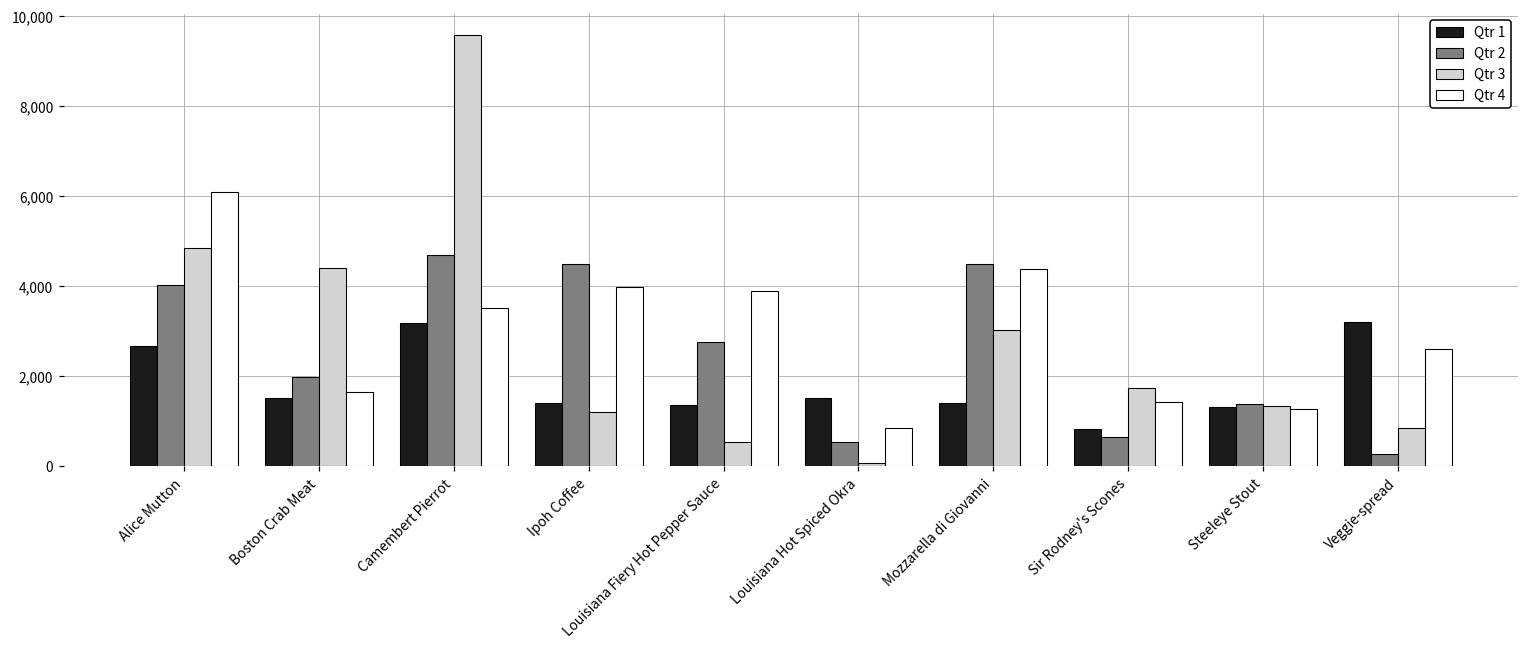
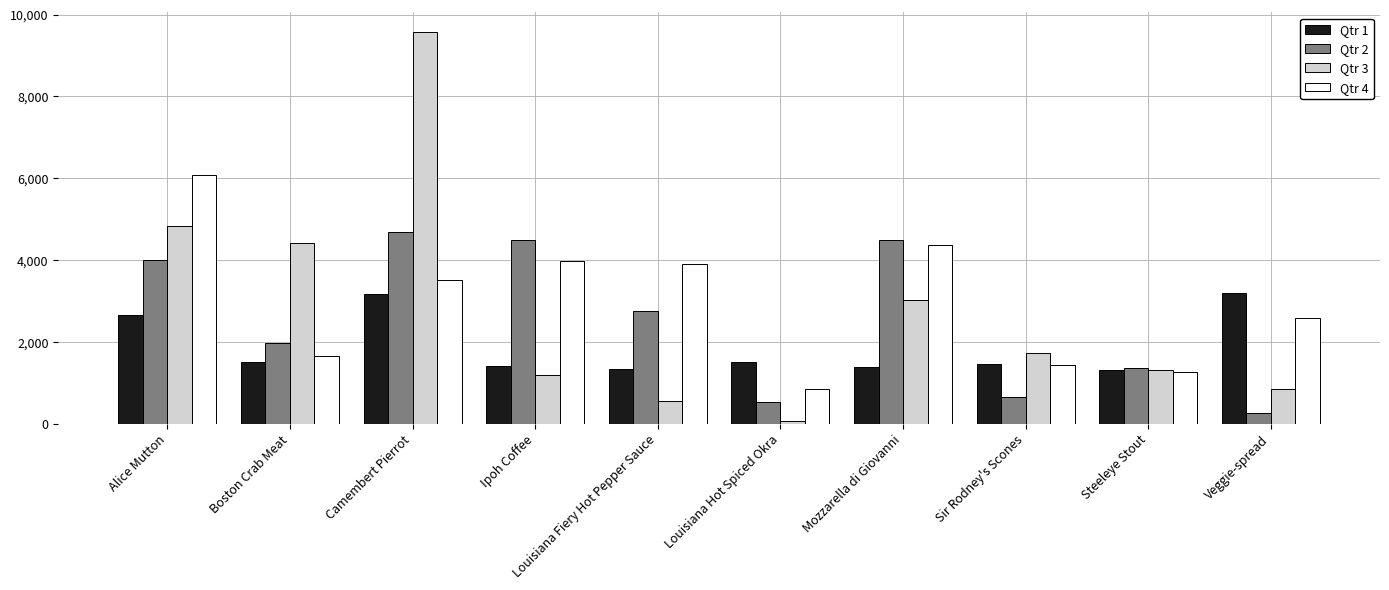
  {
    "Qtr 1": {
      "Alice Mutton": "2,700",
      "Boston Crab Meat": "1,500",
      "Camembert Pierrot": "3,200",
      "Ipoh Coffee": "1,400",
      "Louisiana Fiery Hot Pepper Sauce": "1,300",
      "Louisiana Hot Spiced Okra": "1,500",
      "Mozzarella di Giovanni": "1,400",
-     "Sir Rodney's Scones": "800",
+     "Sir Rodney's Scones": "1,500",
      "Steeleye Stout": "1,300",
      "Veggie-spread": "3,200"
    },
    "Qtr 2": {
      "Alice Mutton": "4,000",
      "Boston Crab Meat": "2,000",
      "Camembert Pierrot": "4,700",
      "Ipoh Coffee": "4,500",
      "Louisiana Fiery Hot Pepper Sauce": "2,800",
      "Louisiana Hot Spiced Okra": "500",
      "Mozzarella di Giovanni": "4,500",
      "Sir Rodney's Scones": "600",
      "Steeleye Stout": "1,400",
      "Veggie-spread": "300"
    },
    "Qtr 3": {
      "Alice Mutton": "4,800",
      "Boston Crab Meat": "4,400",
      "Camembert Pierrot": "9,600",
      "Ipoh Coffee": "1,200",
      "Louisiana Fiery Hot Pepper Sauce": "500",
      "Louisiana Hot Spiced Okra": "100",
      "Mozzarella di Giovanni": "3,000",
      "Sir Rodney's Scones": "1,700",
      "Steeleye Stout": "1,300",
      "Veggie-spread": "800"
    },
    "Qtr 4": {
      "Alice Mutton": "6,100",
      "Boston Crab Meat": "1,700",
      "Camembert Pierrot": "3,500",
      "Ipoh Coffee": "4,000",
      "Louisiana Fiery Hot Pepper Sauce": "3,900",
      "Louisiana Hot Spiced Okra": "900",
      "Mozzarella di Giovanni": "4,400",
      "Sir Rodney's Scones": "1,400",
      "Steeleye Stout": "1,300",
      "Veggie-spread": "2,600"
    }
  }
